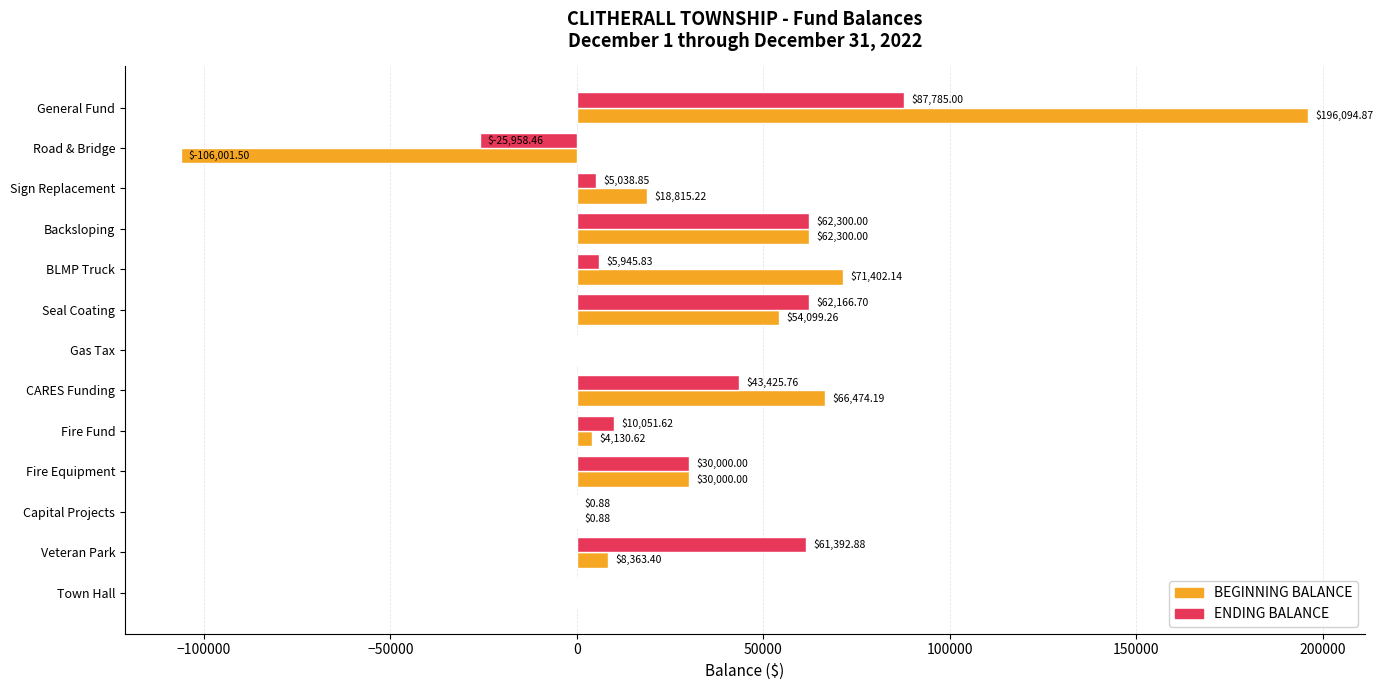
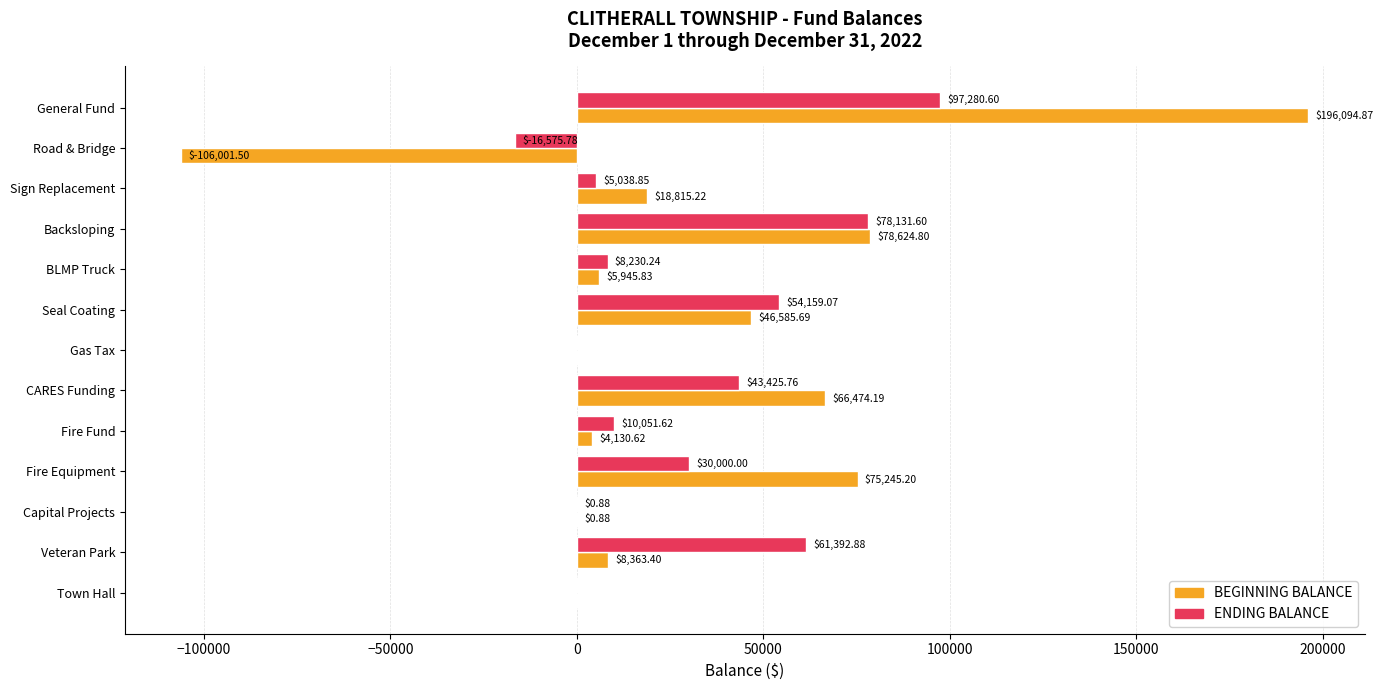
  {
    "BEGINNING BALANCE": {
      "General Fund": "$196,094.87",
      "Road & Bridge": "$-106,001.50",
      "Sign Replacement": "$18,815.22",
-     "Backsloping": "$62,300.00",
-     "BLMP Truck": "$71,402.14",
-     "Seal Coating": "$54,099.26",
+     "Backsloping": "$78,624.80",
+     "BLMP Truck": "$5,945.83",
+     "Seal Coating": "$46,585.69",
      "CARES Funding": "$66,474.19",
      "Fire Fund": "$4,130.62",
-     "Fire Equipment": "$30,000.00",
+     "Fire Equipment": "$75,245.20",
      "Capital Projects": "$0.88",
      "Veteran Park": "$8,363.40"
    },
    "ENDING BALANCE": {
-     "General Fund": "$87,785.00",
-     "Road & Bridge": "$-25,958.46",
+     "General Fund": "$97,280.60",
+     "Road & Bridge": "$-16,575.78",
      "Sign Replacement": "$5,038.85",
-     "Backsloping": "$62,300.00",
-     "BLMP Truck": "$5,945.83",
-     "Seal Coating": "$62,166.70",
+     "Backsloping": "$78,131.60",
+     "BLMP Truck": "$8,230.24",
+     "Seal Coating": "$54,159.07",
      "CARES Funding": "$43,425.76",
      "Fire Fund": "$10,051.62",
      "Fire Equipment": "$30,000.00",
      "Capital Projects": "$0.88",
      "Veteran Park": "$61,392.88"
    }
  }
